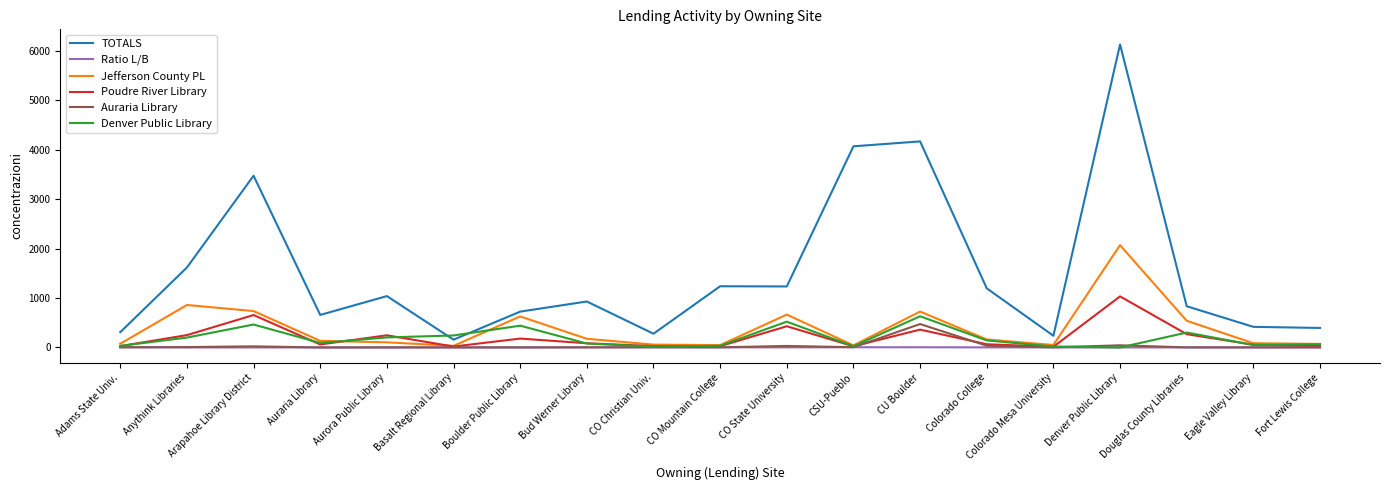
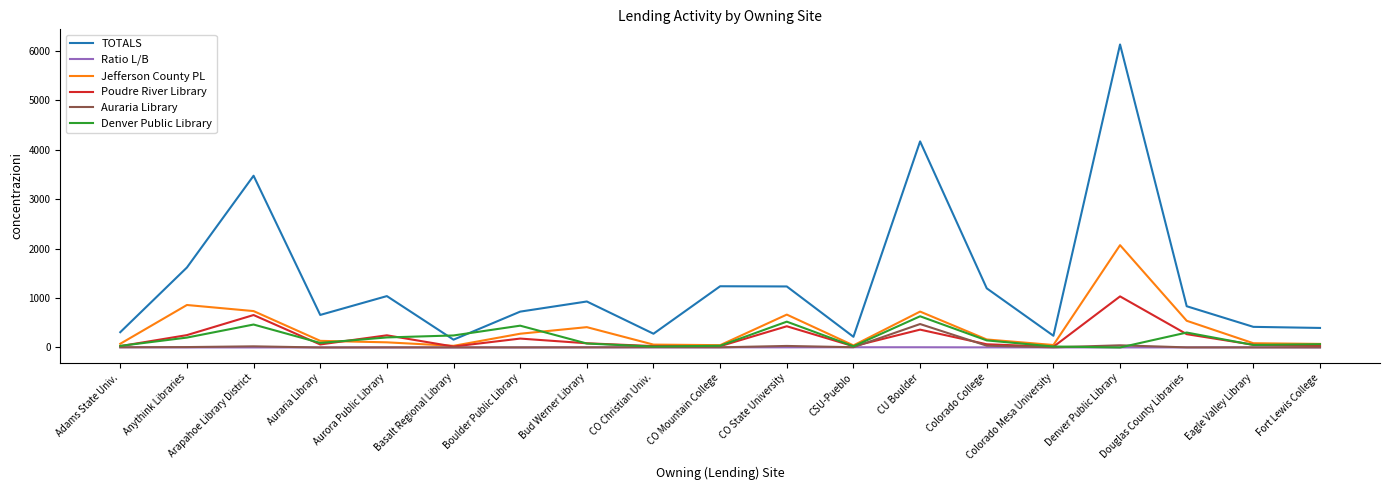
  {
    "TOTALS": {
      "Adams State Univ.": 300,
      "Anythink Libraries": 1600,
      "Arapahoe Library District": 3500,
      "Auraria Library": 700,
      "Aurora Public Library": 1000,
      "Basalt Regional Library": 200,
      "Boulder Public Library": 700,
      "Bud Werner Library": 900,
      "CO Christian Univ.": 300,
      "CO Mountain College": 1200,
      "CO State University": 1200,
-     "CSU-Pueblo": 4100,
+     "CSU-Pueblo": 200,
      "CU Boulder": 4200,
      "Colorado College": 1200,
      "Colorado Mesa University": 200,
      "Denver Public Library": 6100,
      "Douglas County Libraries": 800,
      "Eagle Valley Library": 400,
      "Fort Lewis College": 400
    },
    "Ratio L/B": {
      "CU Boulder": 0
    },
    "Jefferson County PL": {
      "Anythink Libraries": 900,
      "Arapahoe Library District": 700,
      "Aurora Public Library": 100,
-     "Boulder Public Library": 600,
-     "Bud Werner Library": 200,
+     "Boulder Public Library": 300,
+     "Bud Werner Library": 400,
      "CO State University": 700,
      "CU Boulder": 700,
      "Denver Public Library": 2100,
      "Douglas County Libraries": 500
    },
    "Poudre River Library": {
      "Arapahoe Library District": 700,
      "Boulder Public Library": 200,
      "CO State University": 400,
      "CU Boulder": 400,
      "Denver Public Library": 1000
    },
    "Auraria Library": {
      "CU Boulder": 500
    },
    "Denver Public Library": {
      "Arapahoe Library District": 500,
      "Basalt Regional Library": 200,
      "Boulder Public Library": 400,
      "CO State University": 500,
      "CU Boulder": 600
    }
  }
